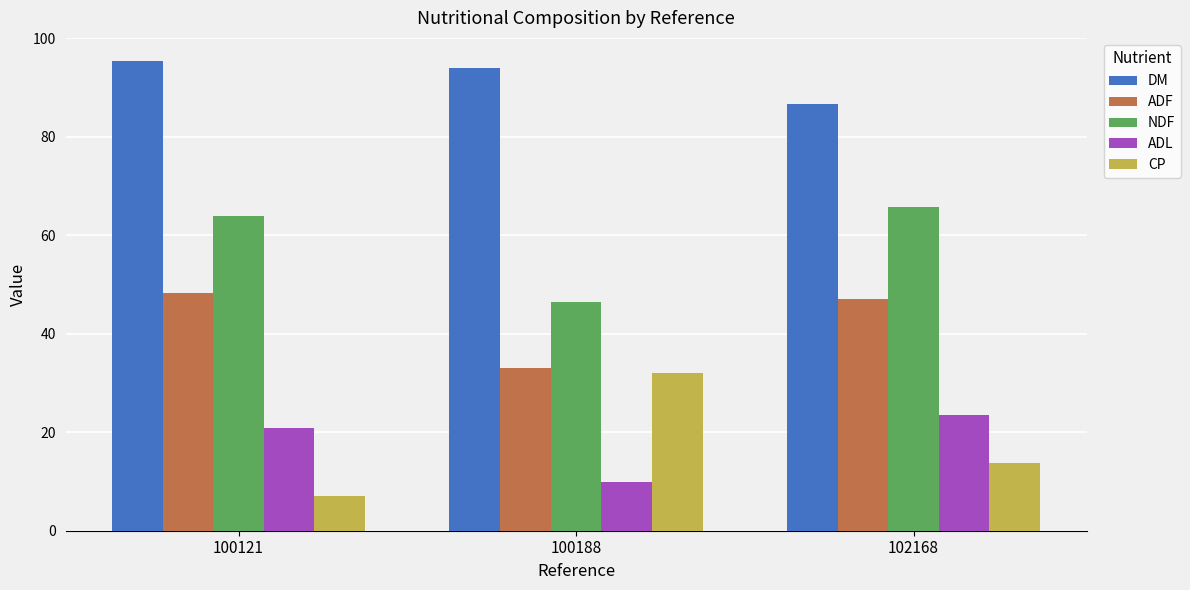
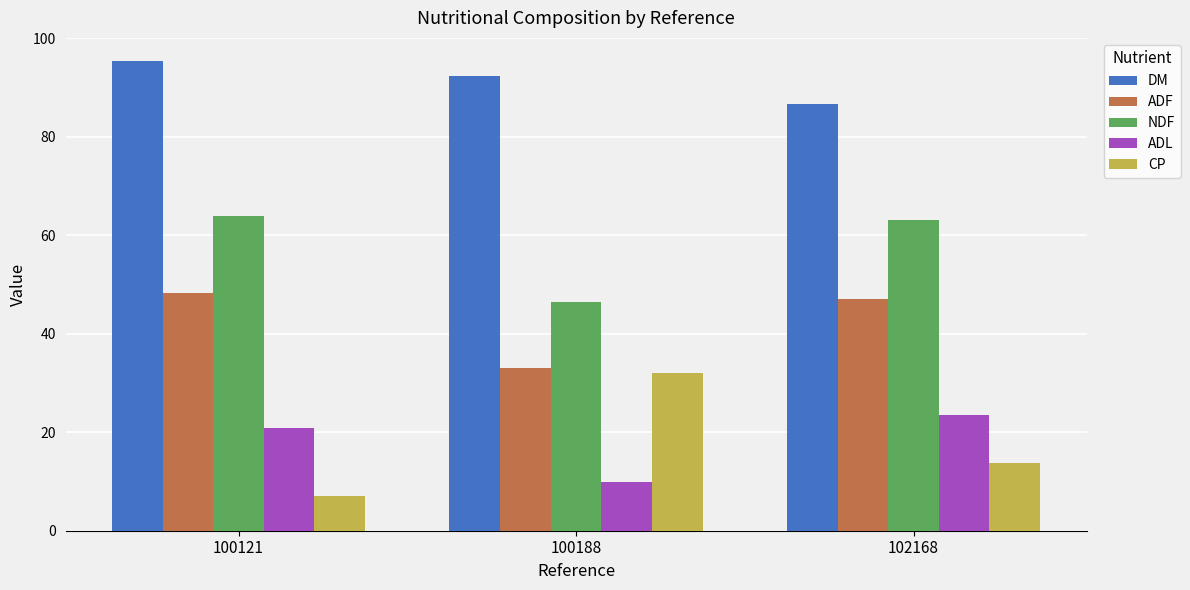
  {
    "DM": {
      "100121": 95,
-     "100188": 94,
+     "100188": 92,
      "102168": 87
    },
    "ADF": {
      "100121": 48,
      "100188": 33,
      "102168": 47
    },
    "NDF": {
      "100121": 64,
      "100188": 46,
-     "102168": 66
+     "102168": 63
    },
    "ADL": {
      "100121": 21,
      "100188": 10,
      "102168": 24
    },
    "CP": {
      "100121": 7,
      "100188": 32,
      "102168": 14
    }
  }
